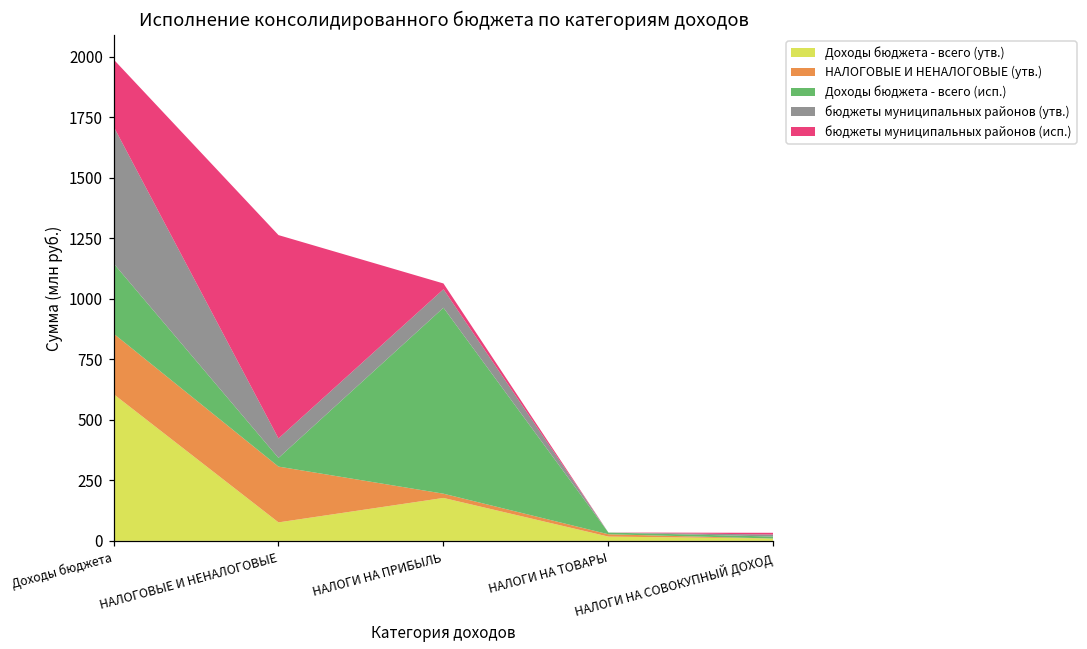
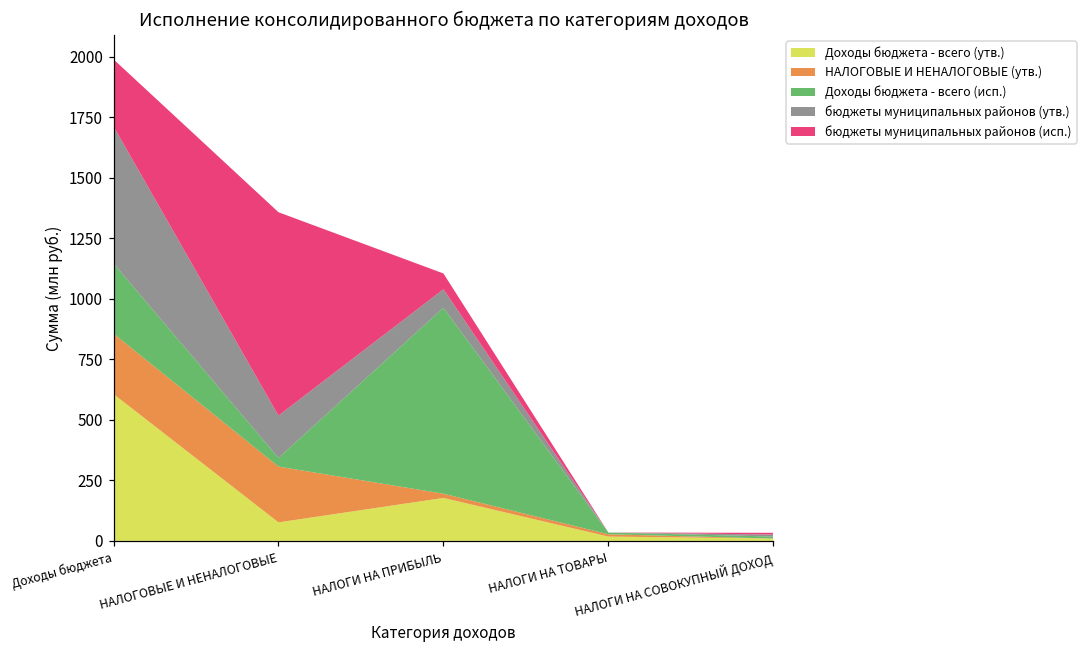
  {
    "Доходы бюджета - всего (утв.)": {
      "Доходы бюджета": 610,
      "НАЛОГОВЫЕ И НЕНАЛОГОВЫЕ": 80,
      "НАЛОГИ НА ПРИБЫЛЬ": 180
    },
    "НАЛОГОВЫЕ И НЕНАЛОГОВЫЕ (утв.)": {
      "Доходы бюджета": 250,
      "НАЛОГОВЫЕ И НЕНАЛОГОВЫЕ": 230,
      "НАЛОГИ НА ПРИБЫЛЬ": 20
    },
    "Доходы бюджета - всего (исп.)": {
      "Доходы бюджета": 290,
      "НАЛОГОВЫЕ И НЕНАЛОГОВЫЕ": 40,
      "НАЛОГИ НА ПРИБЫЛЬ": 770
    },
    "бюджеты муниципальных районов (утв.)": {
      "Доходы бюджета": 570,
-     "НАЛОГОВЫЕ И НЕНАЛОГОВЫЕ": 80,
+     "НАЛОГОВЫЕ И НЕНАЛОГОВЫЕ": 170,
      "НАЛОГИ НА ПРИБЫЛЬ": 80
    },
    "бюджеты муниципальных районов (исп.)": {
      "Доходы бюджета": 280,
      "НАЛОГОВЫЕ И НЕНАЛОГОВЫЕ": 840,
-     "НАЛОГИ НА ПРИБЫЛЬ": 20
+     "НАЛОГИ НА ПРИБЫЛЬ": 70
    }
  }
